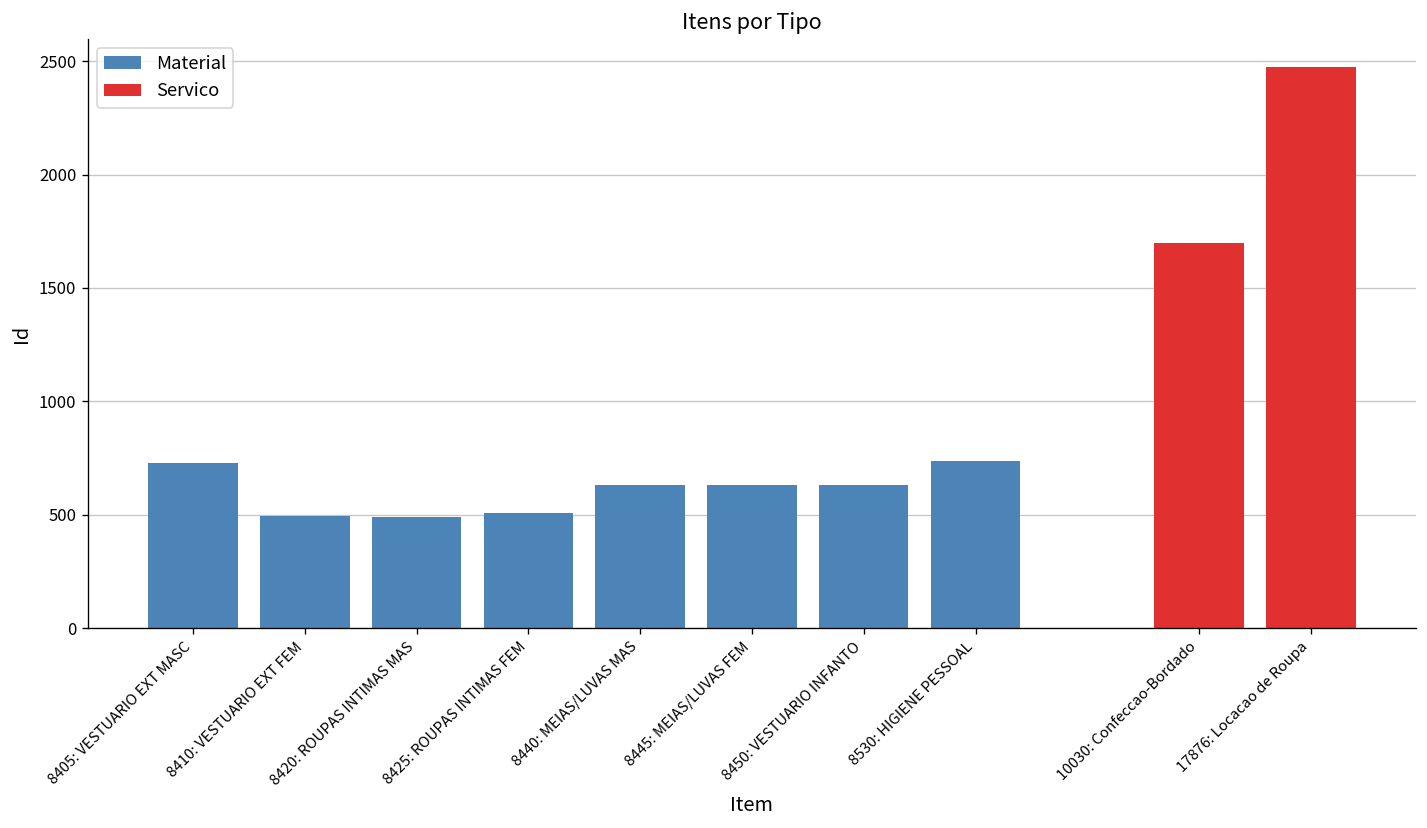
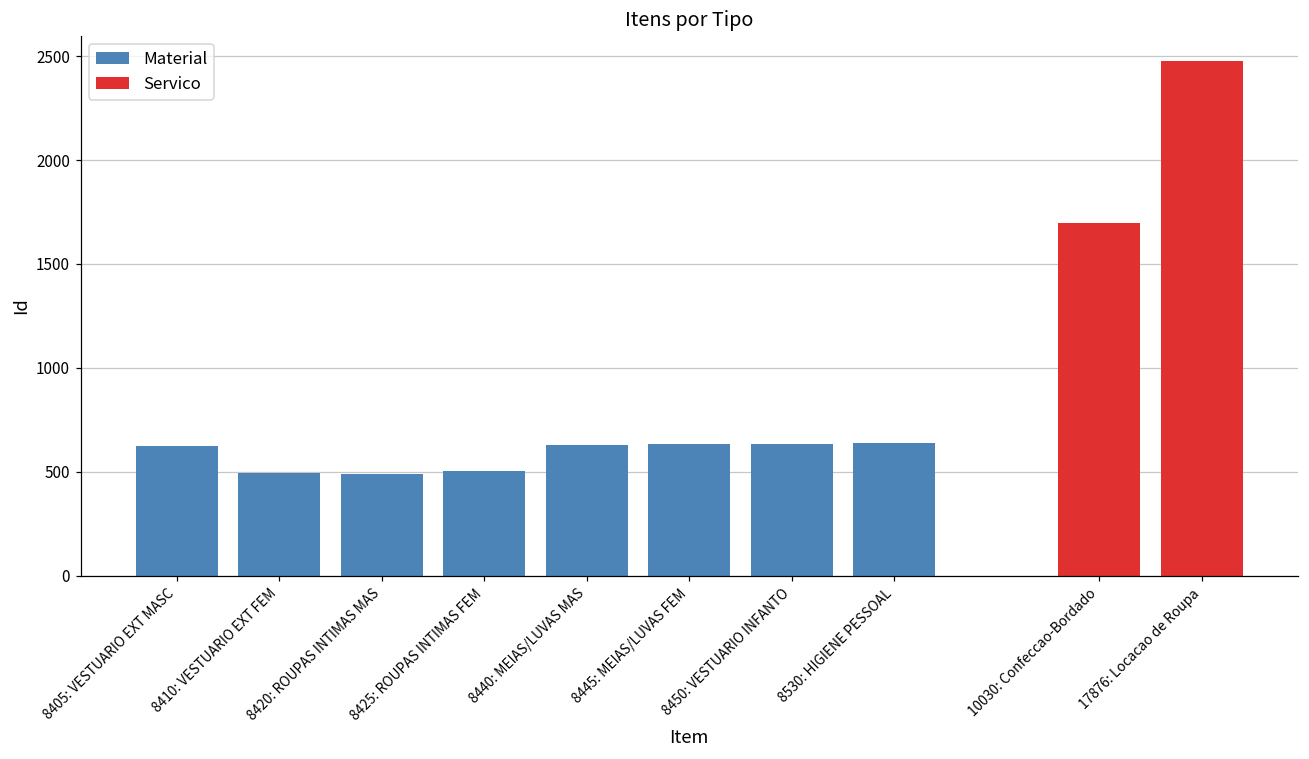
  {
    "Material": {
-     "8405: VESTUARIO EXT MASC": 730,
+     "8405: VESTUARIO EXT MASC": 620,
      "8410: VESTUARIO EXT FEM": 500,
      "8420: ROUPAS INTIMAS MAS": 490,
      "8425: ROUPAS INTIMAS FEM": 510,
      "8440: MEIAS/LUVAS MAS": 630,
      "8445: MEIAS/LUVAS FEM": 630,
      "8450: VESTUARIO INFANTO": 630,
-     "8530: HIGIENE PESSOAL": 740
+     "8530: HIGIENE PESSOAL": 640
    },
    "Servico": {
      "10030: Confeccao-Bordado": 1700,
      "17876: Locacao de Roupa": 2480
    }
  }
